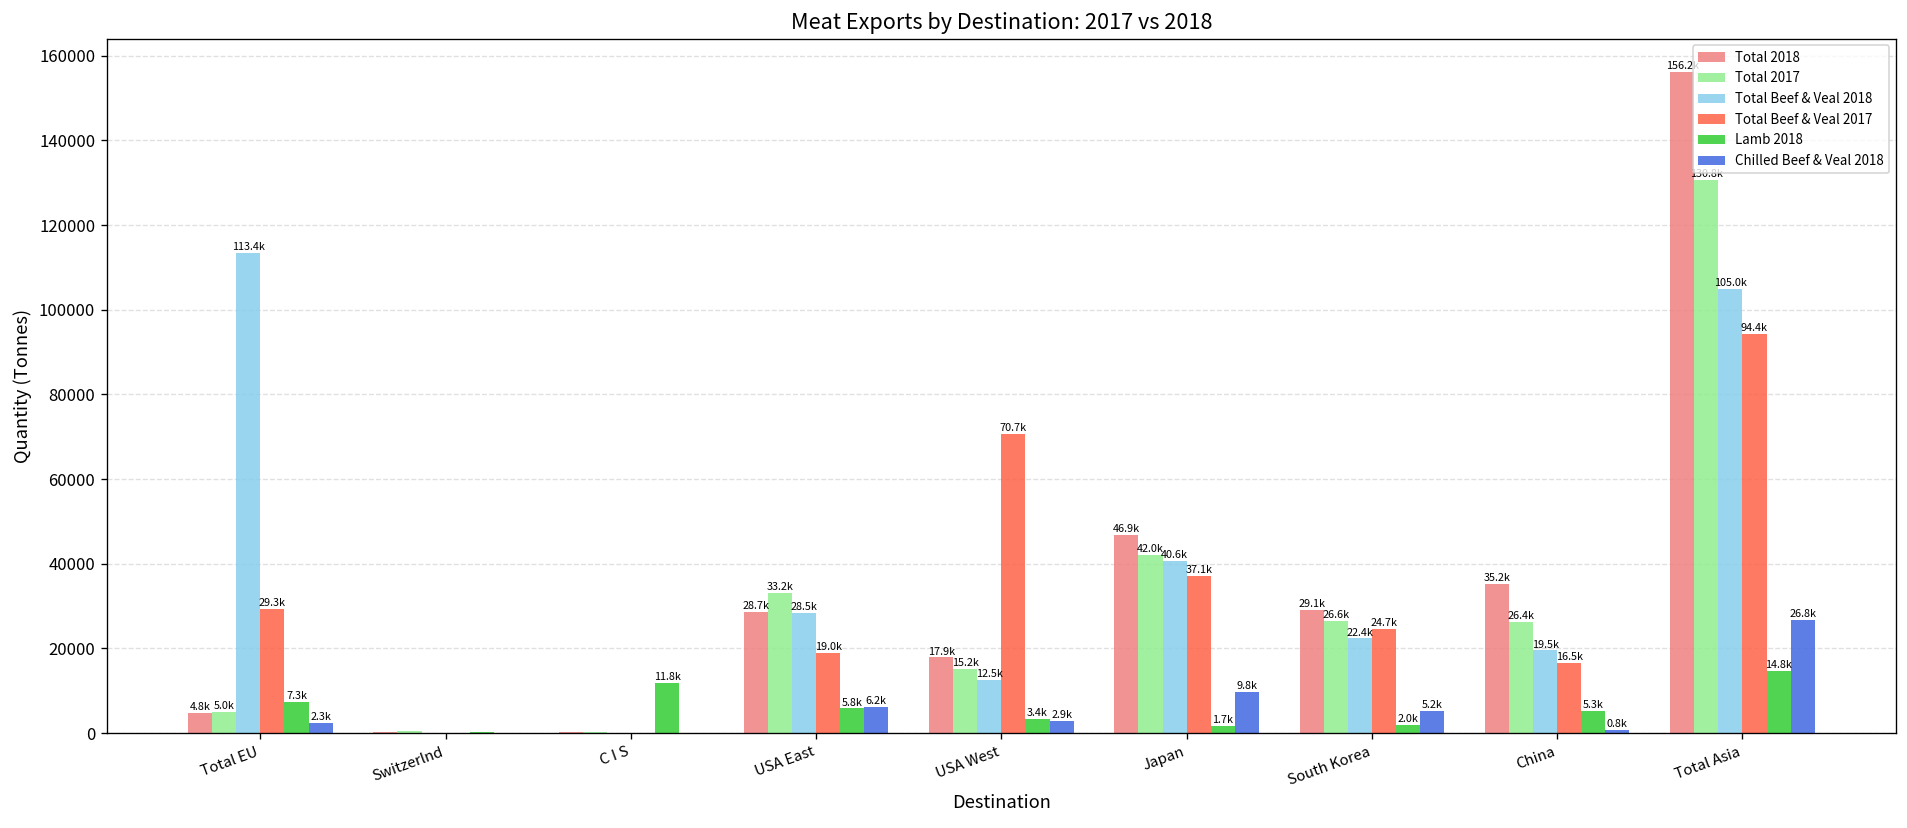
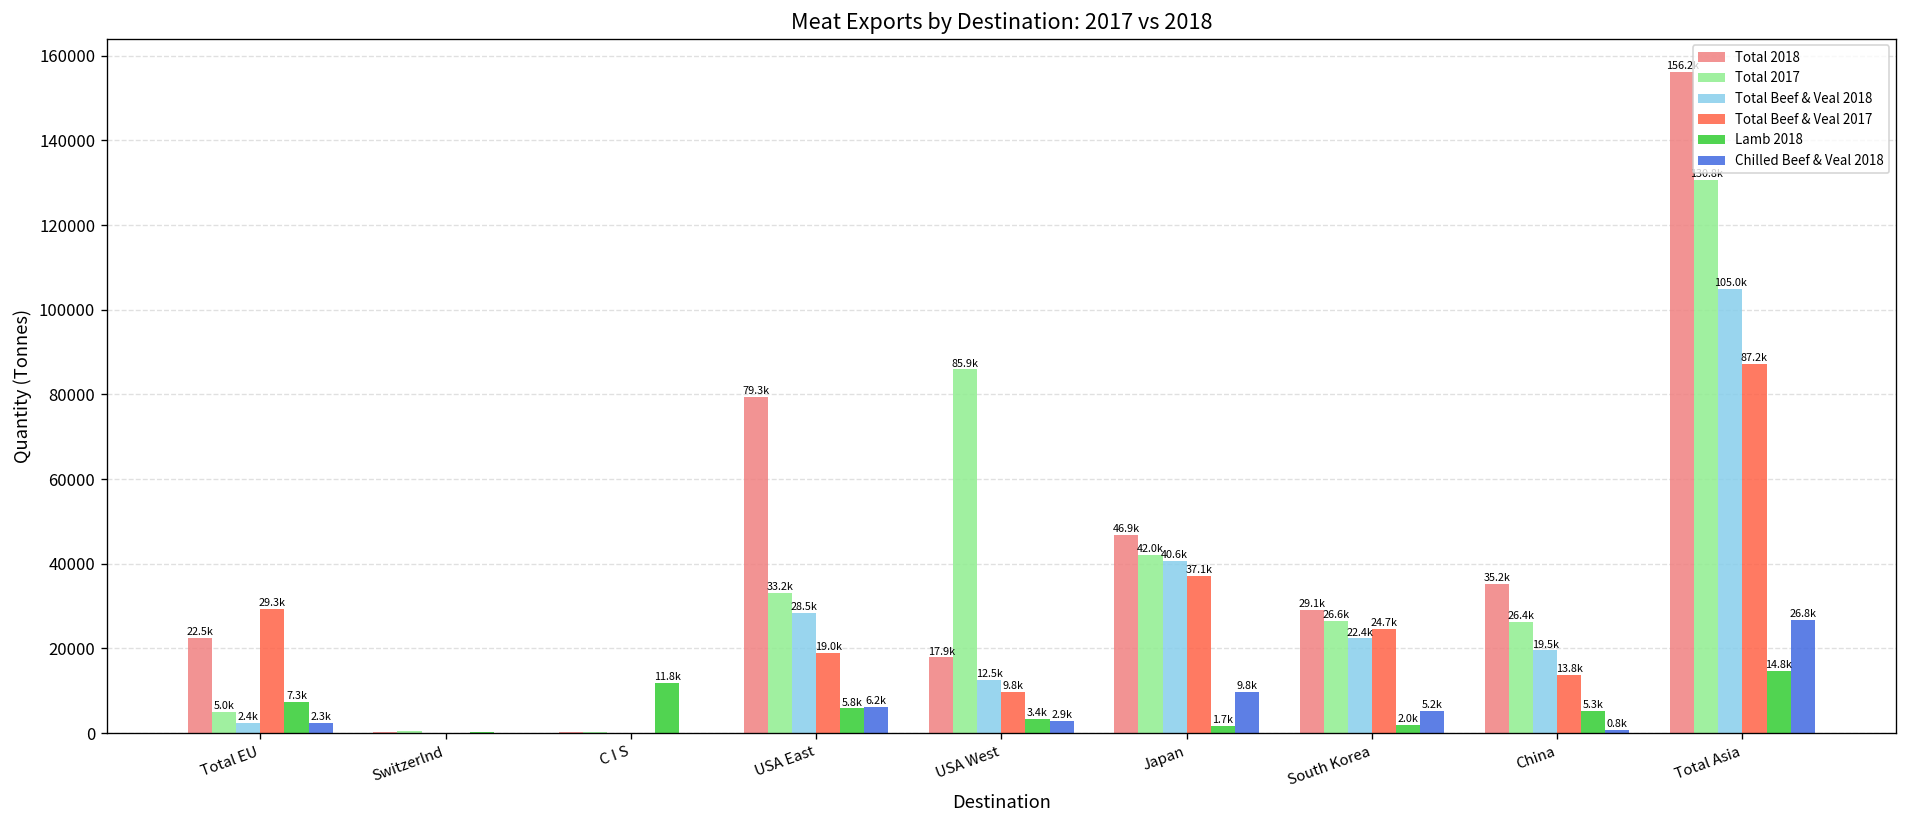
  {
    "Total 2018": {
-     "Total EU": "4.8k",
-     "USA East": "28.7k",
+     "Total EU": "22.5k",
+     "USA East": "79.3k",
      "USA West": "17.9k",
      "Japan": "46.9k",
      "South Korea": "29.1k",
      "China": "35.2k"
    },
    "Total 2017": {
      "Total EU": "5.0k",
      "USA East": "33.2k",
-     "USA West": "15.2k",
+     "USA West": "85.9k",
      "Japan": "42.0k",
      "South Korea": "26.6k",
      "China": "26.4k",
      "Total Asia": "130.8k"
    },
    "Total Beef & Veal 2018": {
-     "Total EU": "113.4k",
+     "Total EU": "2.4k",
      "USA East": "28.5k",
      "USA West": "12.5k",
      "Japan": "40.6k",
      "South Korea": "22.4k",
      "China": "19.5k",
      "Total Asia": "105.0k"
    },
    "Total Beef & Veal 2017": {
      "Total EU": "29.3k",
      "USA East": "19.0k",
-     "USA West": "70.7k",
+     "USA West": "9.8k",
      "Japan": "37.1k",
      "South Korea": "24.7k",
-     "China": "16.5k",
-     "Total Asia": "94.4k"
+     "China": "13.8k",
+     "Total Asia": "87.2k"
    },
    "Lamb 2018": {
      "Total EU": "7.3k",
      "C I S": "11.8k",
      "USA East": "5.8k",
      "USA West": "3.4k",
      "Japan": "1.7k",
      "South Korea": "2.0k",
      "China": "5.3k",
      "Total Asia": "14.8k"
    },
    "Chilled Beef & Veal 2018": {
      "Total EU": "2.3k",
      "USA East": "6.2k",
      "USA West": "2.9k",
      "Japan": "9.8k",
      "South Korea": "5.2k",
      "China": "0.8k",
      "Total Asia": "26.8k"
    }
  }
